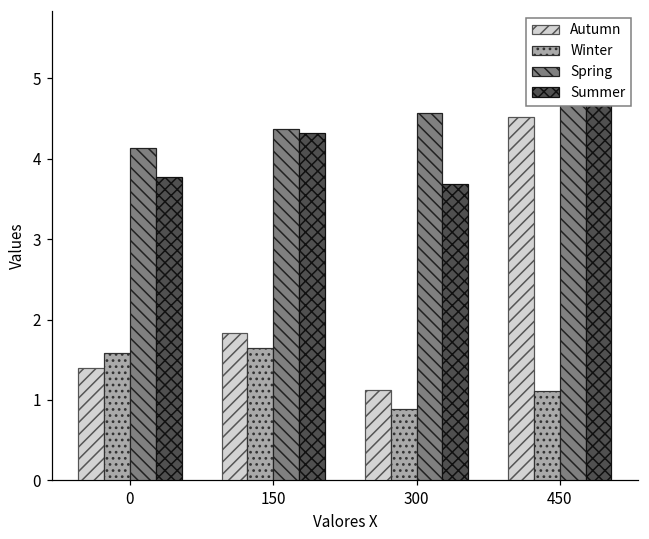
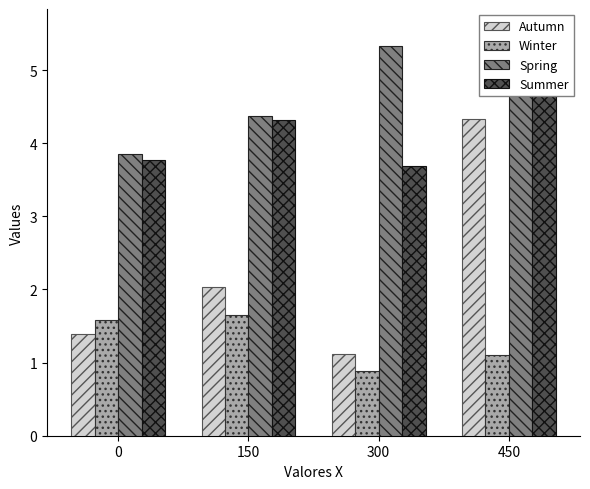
  {
    "Autumn": {
      "0": 1.4,
-     "150": 1.8,
+     "150": 2.0,
      "300": 1.1,
-     "450": 4.5
+     "450": 4.3
    },
    "Winter": {
      "0": 1.6,
      "150": 1.7,
      "300": 0.9,
      "450": 1.1
    },
    "Spring": {
-     "0": 4.1,
+     "0": 3.9,
      "150": 4.4,
-     "300": 4.6
+     "300": 5.3
    },
    "Summer": {
      "0": 3.8,
      "150": 4.3,
      "300": 3.7
    }
  }
